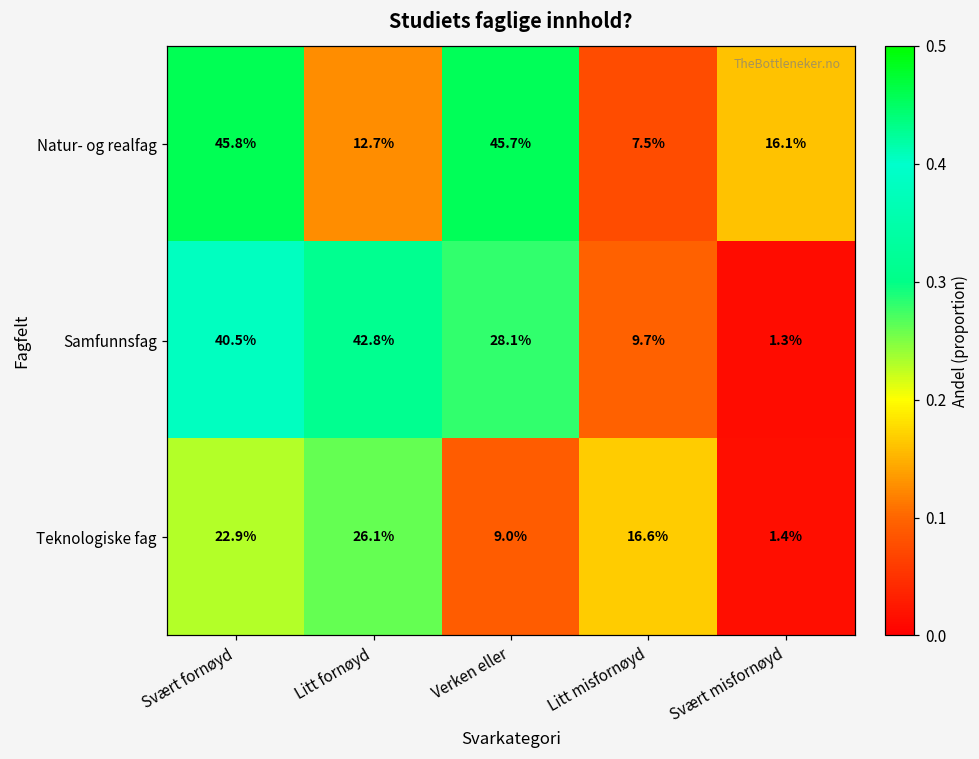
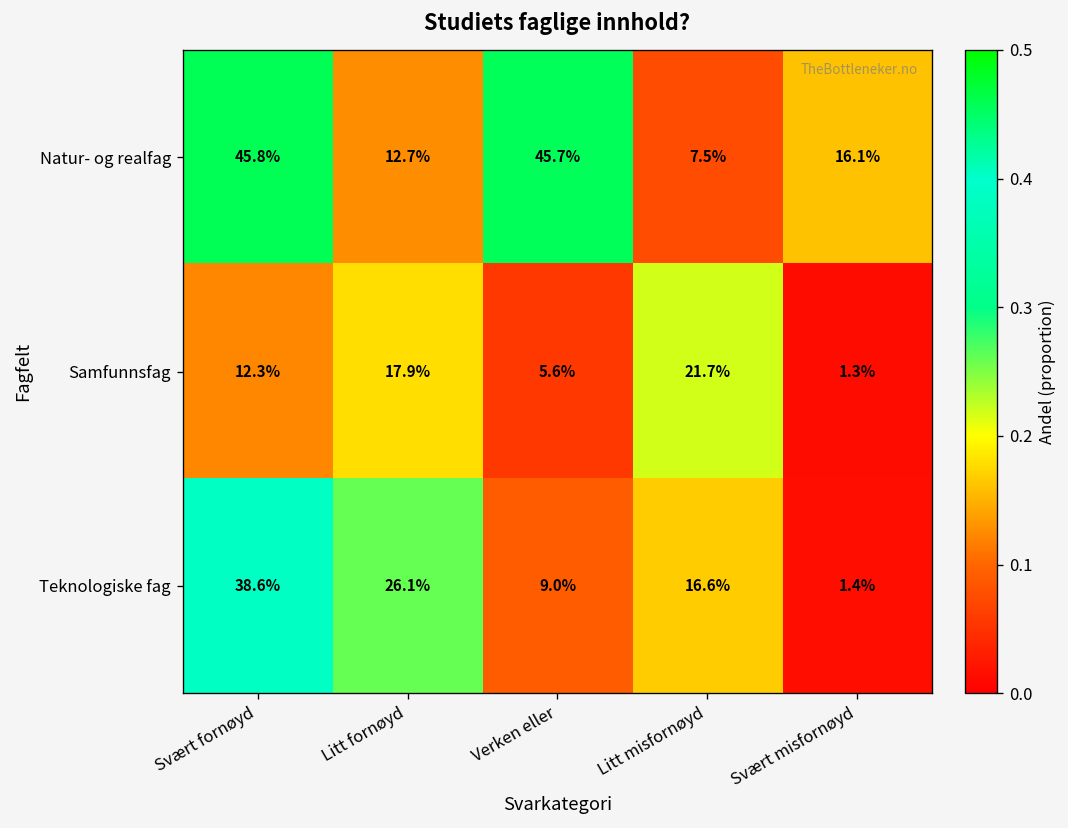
  {
    "Natur- og realfag": {
      "Svært fornøyd": "45.8%",
      "Litt fornøyd": "12.7%",
      "Verken eller": "45.7%",
      "Litt misfornøyd": "7.5%"
    },
    "Samfunnsfag": {
-     "Svært fornøyd": "40.5%",
-     "Litt fornøyd": "42.8%",
-     "Verken eller": "28.1%",
-     "Litt misfornøyd": "9.7%",
+     "Svært fornøyd": "12.3%",
+     "Litt fornøyd": "17.9%",
+     "Verken eller": "5.6%",
+     "Litt misfornøyd": "21.7%",
      "Svært misfornøyd": "1.3%"
    },
    "Teknologiske fag": {
-     "Svært fornøyd": "22.9%",
+     "Svært fornøyd": "38.6%",
      "Litt fornøyd": "26.1%",
      "Verken eller": "9.0%",
      "Litt misfornøyd": "16.6%",
      "Svært misfornøyd": "1.4%"
    }
  }
